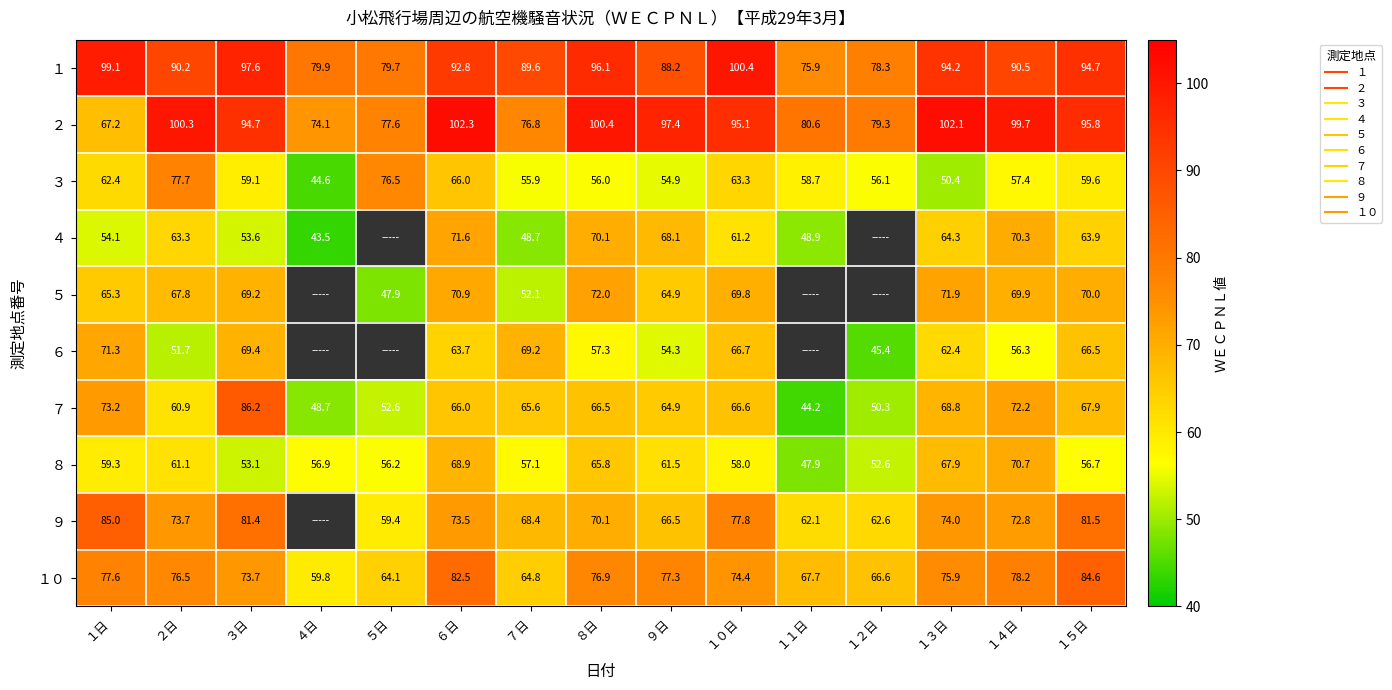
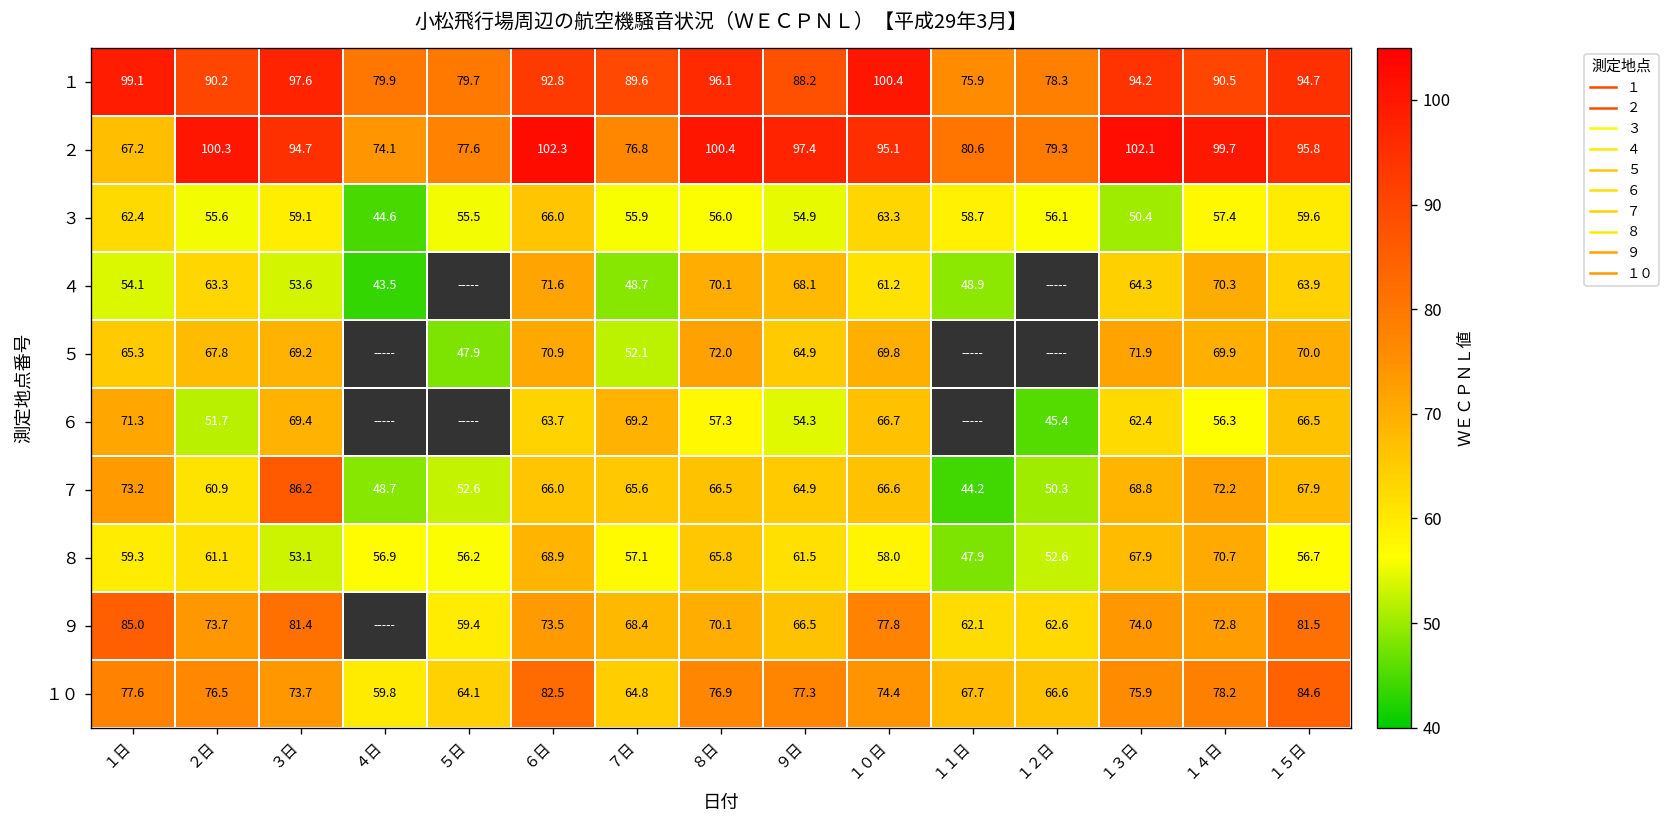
  {
    "１": {
      "１日": 99.1,
      "２日": 90.2,
      "３日": 97.6,
      "４日": 79.9,
      "５日": 79.7,
      "６日": 92.8,
      "７日": 89.6,
      "８日": 96.1,
      "９日": 88.2,
      "１０日": 100.4,
      "１１日": 75.9,
      "１２日": 78.3,
      "１３日": 94.2,
      "１４日": 90.5,
      "１５日": 94.7
    },
    "２": {
      "１日": 67.2,
      "２日": 100.3,
      "３日": 94.7,
      "４日": 74.1,
      "５日": 77.6,
      "６日": 102.3,
      "７日": 76.8,
      "８日": 100.4,
      "９日": 97.4,
      "１０日": 95.1,
      "１１日": 80.6,
      "１２日": 79.3,
      "１３日": 102.1,
      "１４日": 99.7,
      "１５日": 95.8
    },
    "３": {
      "１日": 62.4,
-     "２日": 77.7,
+     "２日": 55.6,
      "３日": 59.1,
      "４日": 44.6,
-     "５日": 76.5,
+     "５日": 55.5,
      "６日": 66.0,
      "７日": 55.9,
      "８日": 56.0,
      "９日": 54.9,
      "１０日": 63.3,
      "１１日": 58.7,
      "１２日": 56.1,
      "１３日": 50.4,
      "１４日": 57.4,
      "１５日": 59.6
    },
    "４": {
      "１日": 54.1,
      "２日": 63.3,
      "３日": 53.6,
      "４日": 43.5,
      "６日": 71.6,
      "７日": 48.7,
      "８日": 70.1,
      "９日": 68.1,
      "１０日": 61.2,
      "１１日": 48.9,
      "１３日": 64.3,
      "１４日": 70.3,
      "１５日": 63.9
    },
    "５": {
      "１日": 65.3,
      "２日": 67.8,
      "３日": 69.2,
      "５日": 47.9,
      "６日": 70.9,
      "７日": 52.1,
      "８日": 72.0,
      "９日": 64.9,
      "１０日": 69.8,
      "１３日": 71.9,
      "１４日": 69.9,
      "１５日": 70.0
    },
    "６": {
      "１日": 71.3,
      "２日": 51.7,
      "３日": 69.4,
      "６日": 63.7,
      "７日": 69.2,
      "８日": 57.3,
      "９日": 54.3,
      "１０日": 66.7,
      "１２日": 45.4,
      "１３日": 62.4,
      "１４日": 56.3,
      "１５日": 66.5
    },
    "７": {
      "１日": 73.2,
      "２日": 60.9,
      "３日": 86.2,
      "４日": 48.7,
      "５日": 52.6,
      "６日": 66.0,
      "７日": 65.6,
      "８日": 66.5,
      "９日": 64.9,
      "１０日": 66.6,
      "１１日": 44.2,
      "１２日": 50.3,
      "１３日": 68.8,
      "１４日": 72.2,
      "１５日": 67.9
    },
    "８": {
      "１日": 59.3,
      "２日": 61.1,
      "３日": 53.1,
      "４日": 56.9,
      "５日": 56.2,
      "６日": 68.9,
      "７日": 57.1,
      "８日": 65.8,
      "９日": 61.5,
      "１０日": 58.0,
      "１１日": 47.9,
      "１２日": 52.6,
      "１３日": 67.9,
      "１４日": 70.7,
      "１５日": 56.7
    },
    "９": {
      "１日": 85.0,
      "２日": 73.7,
      "３日": 81.4,
      "５日": 59.4,
      "６日": 73.5,
      "７日": 68.4,
      "８日": 70.1,
      "９日": 66.5,
      "１０日": 77.8,
      "１１日": 62.1,
      "１２日": 62.6,
      "１３日": 74.0,
      "１４日": 72.8,
      "１５日": 81.5
    },
    "１０": {
      "１日": 77.6,
      "２日": 76.5,
      "３日": 73.7,
      "４日": 59.8,
      "５日": 64.1,
      "６日": 82.5,
      "７日": 64.8,
      "８日": 76.9,
      "９日": 77.3,
      "１０日": 74.4,
      "１１日": 67.7,
      "１２日": 66.6,
      "１３日": 75.9,
      "１４日": 78.2,
      "１５日": 84.6
    }
  }
